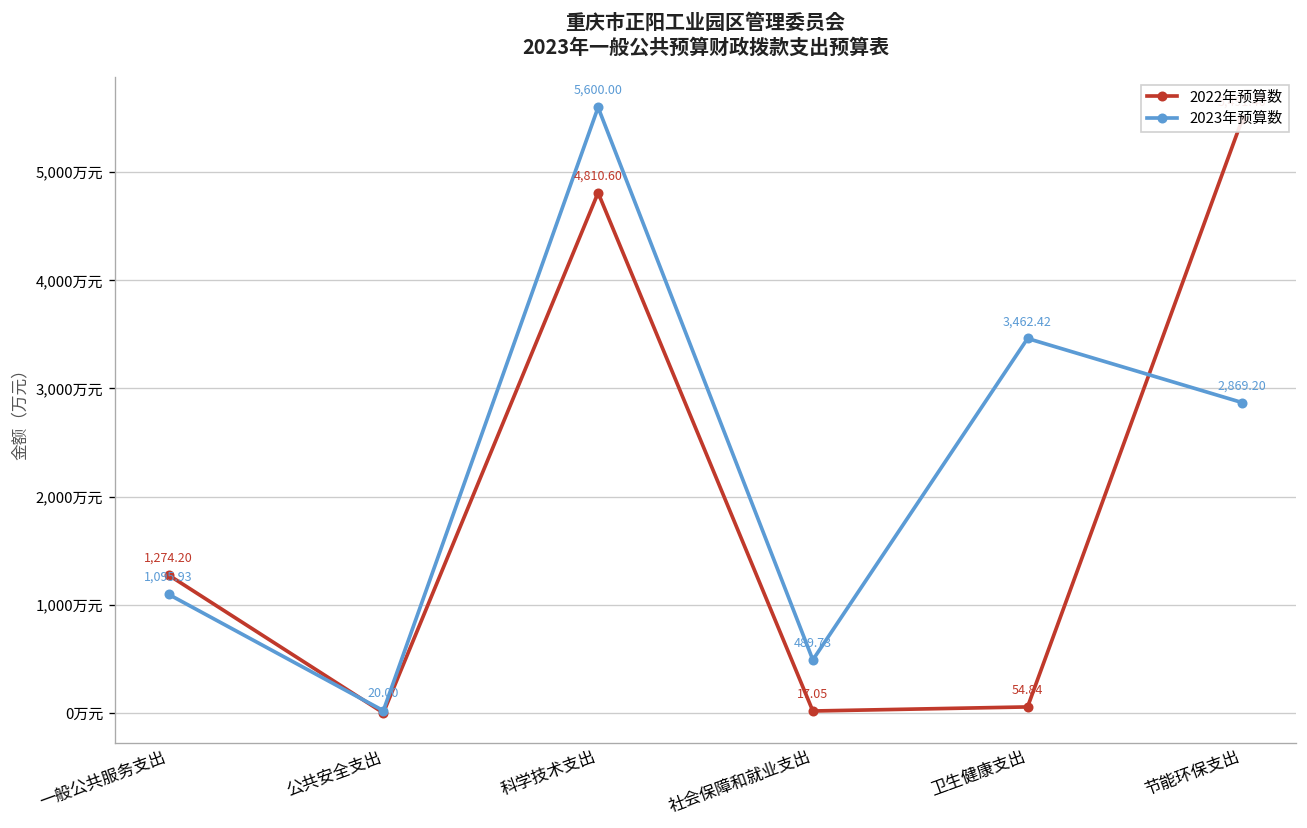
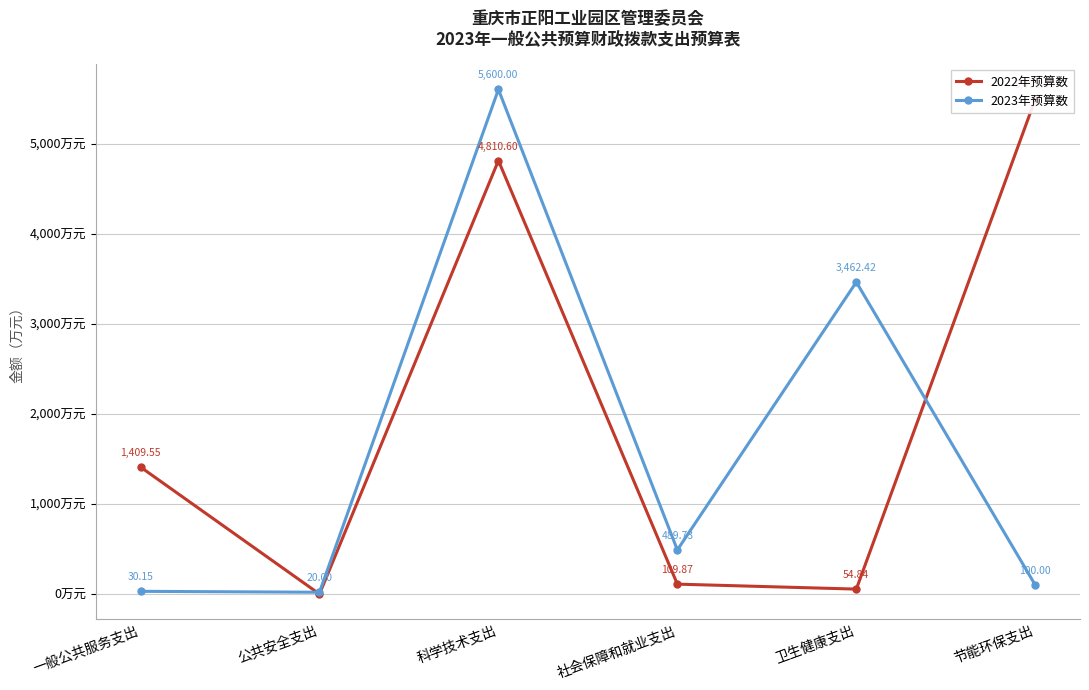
  {
    "2022年预算数": {
-     "一般公共服务支出": "1,274.20",
+     "一般公共服务支出": "1,409.55",
      "科学技术支出": "4,810.60",
-     "社会保障和就业支出": "17.05",
+     "社会保障和就业支出": "109.87",
      "卫生健康支出": "54.84"
    },
    "2023年预算数": {
-     "一般公共服务支出": "1,095.93",
+     "一般公共服务支出": "30.15",
      "科学技术支出": "5,600.00",
      "社会保障和就业支出": "489.73",
      "卫生健康支出": "3,462.42",
-     "节能环保支出": "2,869.20"
+     "节能环保支出": "100.00"
    }
  }
